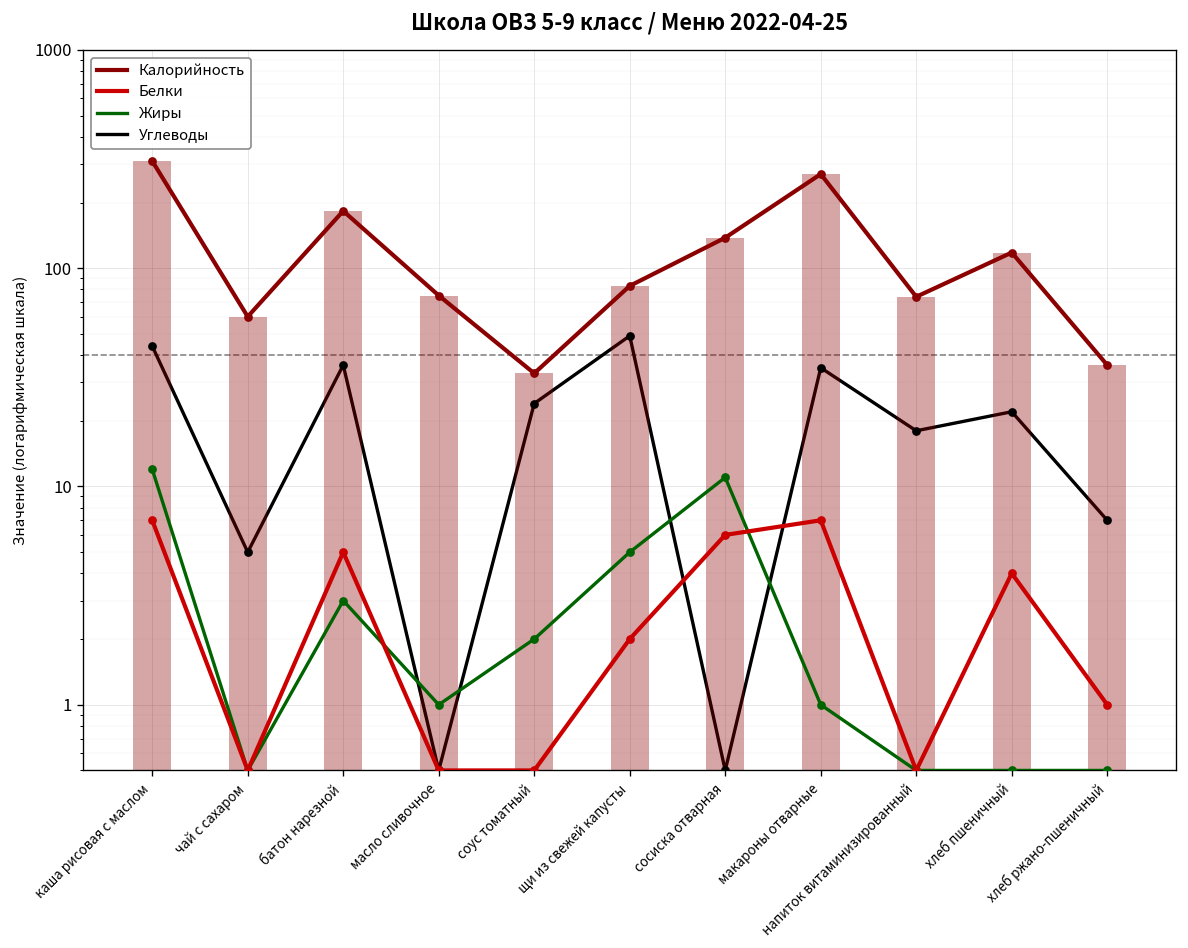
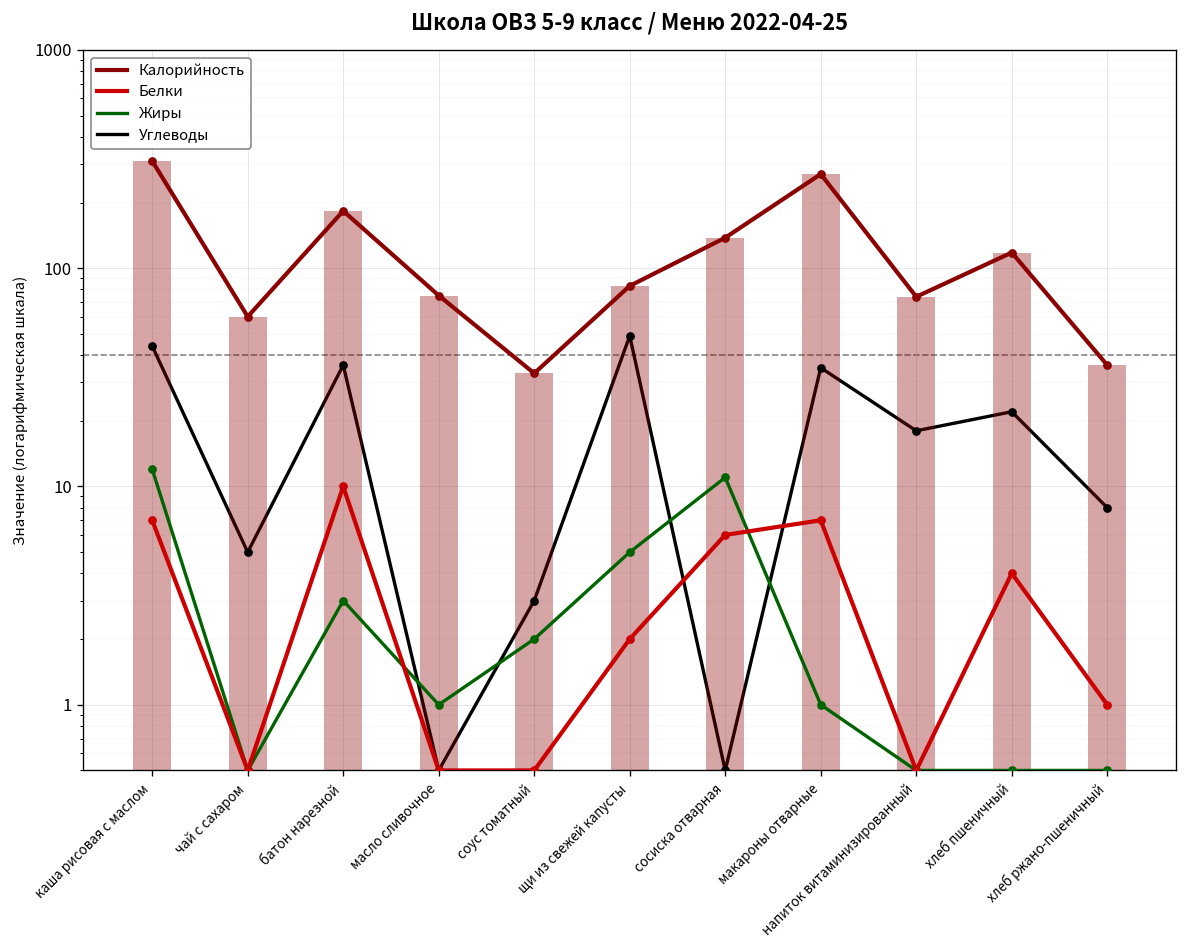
  {
    "Калорийность": {
      "каша рисовая с маслом": 310,
      "чай с сахаром": 60,
      "батон нарезной": 180,
      "масло сливочное": 75,
      "соус томатный": 33,
      "щи из свежей капусты": 80,
      "сосиска отварная": 140,
      "макароны отварные": 270,
      "напиток витаминизированный": 74,
      "хлеб пшеничный": 120,
      "хлеб ржано-пшеничный": 36
    },
    "Белки": {
      "каша рисовая с маслом": 7,
-     "батон нарезной": 5,
+     "батон нарезной": 10,
      "соус томатный": 0.50,
      "щи из свежей капусты": 2,
      "сосиска отварная": 6,
      "макароны отварные": 7,
      "хлеб пшеничный": 4,
      "хлеб ржано-пшеничный": 1
    },
    "Жиры": {
      "каша рисовая с маслом": 12,
      "батон нарезной": 3,
      "масло сливочное": 1,
      "соус томатный": 2,
      "щи из свежей капусты": 5,
      "сосиска отварная": 11,
      "макароны отварные": 1,
      "хлеб пшеничный": 0.50,
      "хлеб ржано-пшеничный": 0.50
    },
    "Углеводы": {
      "каша рисовая с маслом": 44,
      "чай с сахаром": 5,
      "батон нарезной": 36,
-     "соус томатный": 24,
+     "соус томатный": 3,
      "щи из свежей капусты": 49,
      "сосиска отварная": 0.50,
      "макароны отварные": 35,
      "напиток витаминизированный": 18,
      "хлеб пшеничный": 22,
-     "хлеб ржано-пшеничный": 7
+     "хлеб ржано-пшеничный": 8
    }
  }
